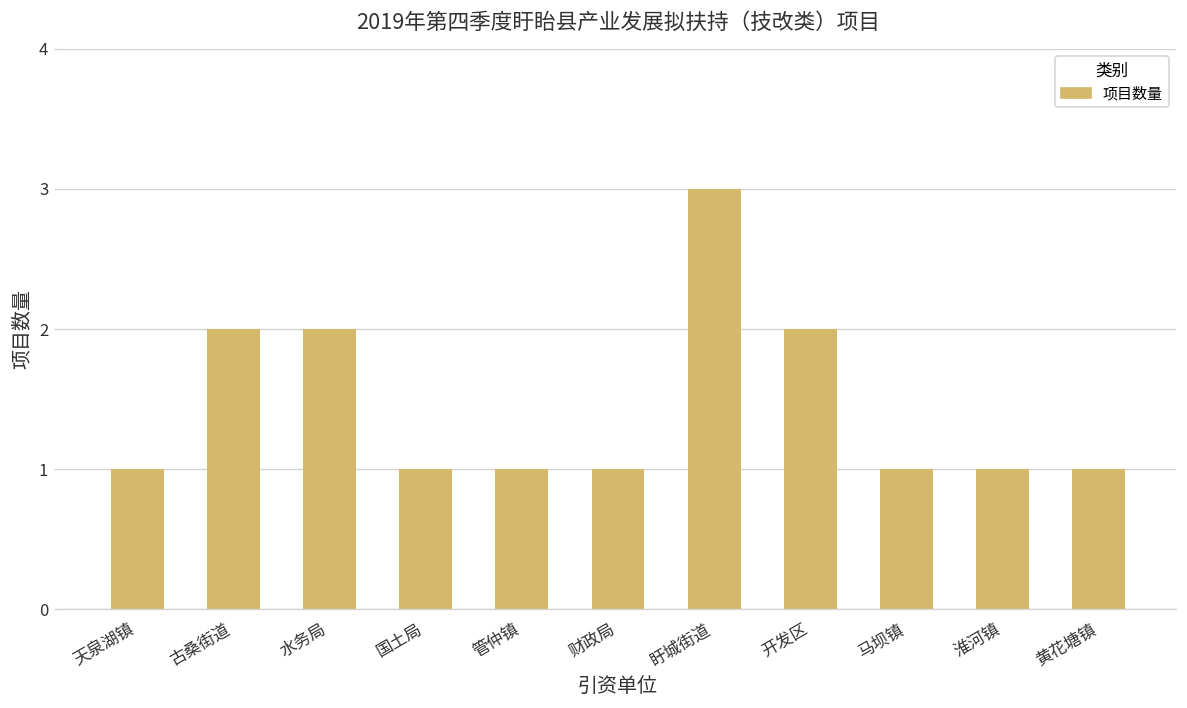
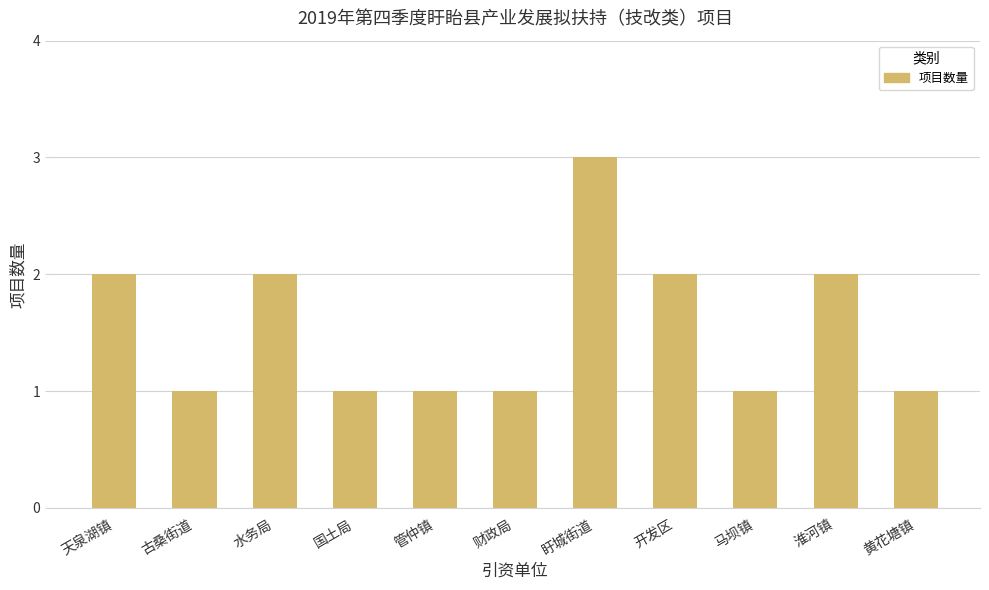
  {
-   "天泉湖镇": 1,
-   "古桑街道": 2,
+   "天泉湖镇": 2,
+   "古桑街道": 1,
    "水务局": 2,
    "国土局": 1,
    "管仲镇": 1,
    "财政局": 1,
    "盱城街道": 3,
    "开发区": 2,
    "马坝镇": 1,
-   "淮河镇": 1,
+   "淮河镇": 2,
    "黄花塘镇": 1
  }
